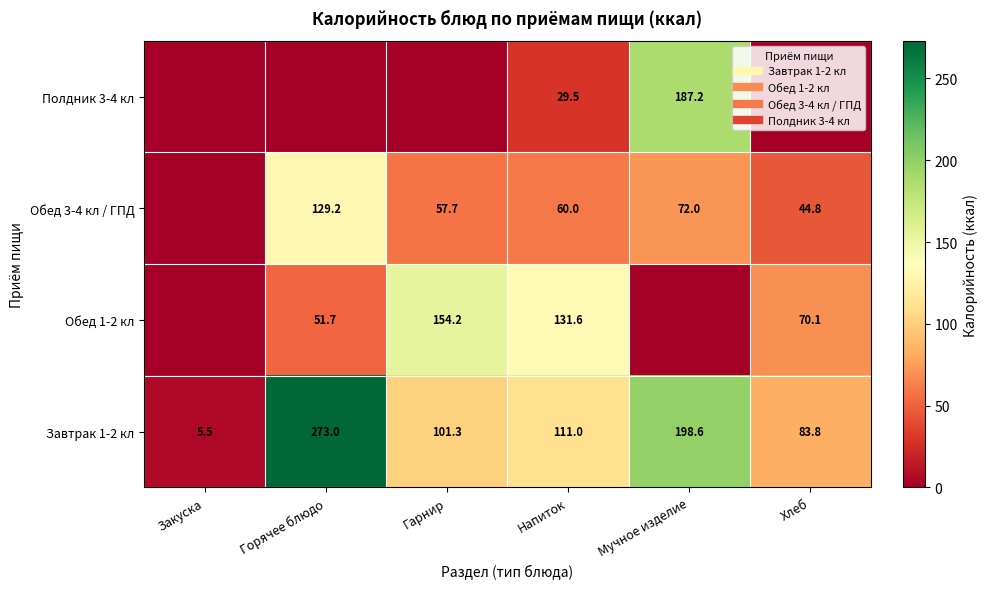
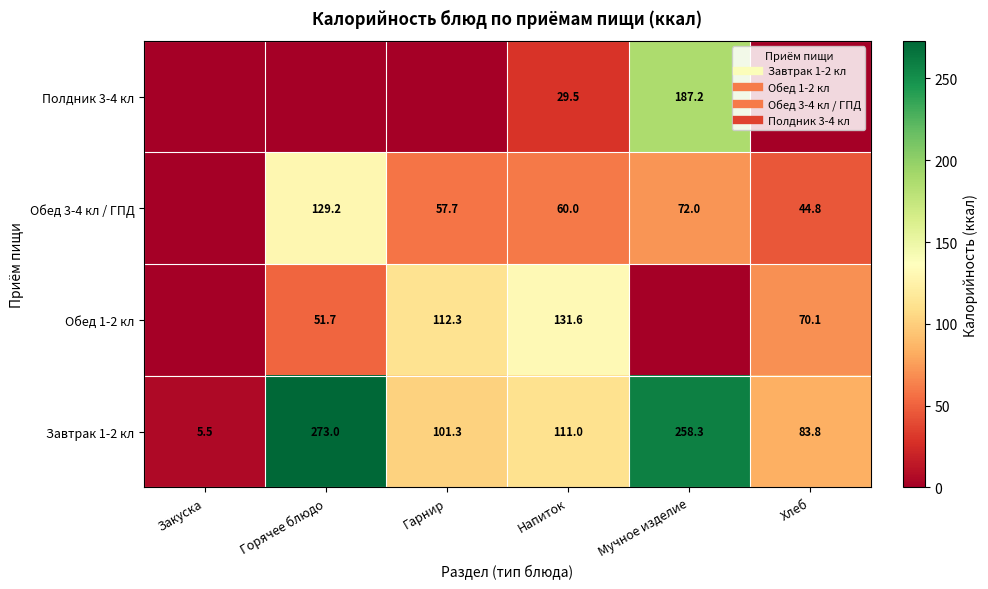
  {
    "Полдник 3-4 кл": {
      "Напиток": 29.5,
      "Мучное изделие": 187.2
    },
    "Обед 3-4 кл / ГПД": {
      "Горячее блюдо": 129.2,
      "Гарнир": 57.7,
      "Напиток": 60.0,
      "Мучное изделие": 72.0,
      "Хлеб": 44.8
    },
    "Обед 1-2 кл": {
      "Горячее блюдо": 51.7,
-     "Гарнир": 154.2,
+     "Гарнир": 112.3,
      "Напиток": 131.6,
      "Хлеб": 70.1
    },
    "Завтрак 1-2 кл": {
      "Закуска": 5.5,
      "Горячее блюдо": 273.0,
      "Гарнир": 101.3,
      "Напиток": 111.0,
-     "Мучное изделие": 198.6,
+     "Мучное изделие": 258.3,
      "Хлеб": 83.8
    }
  }
